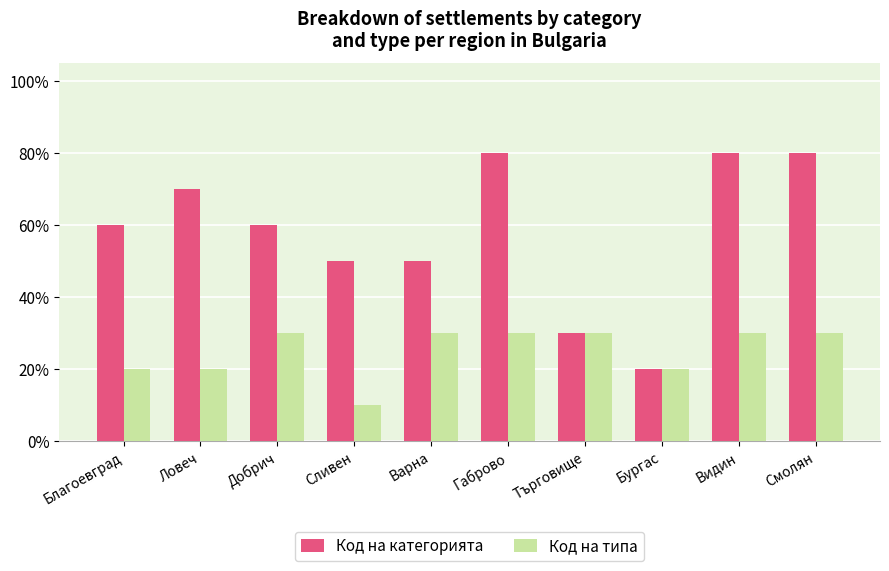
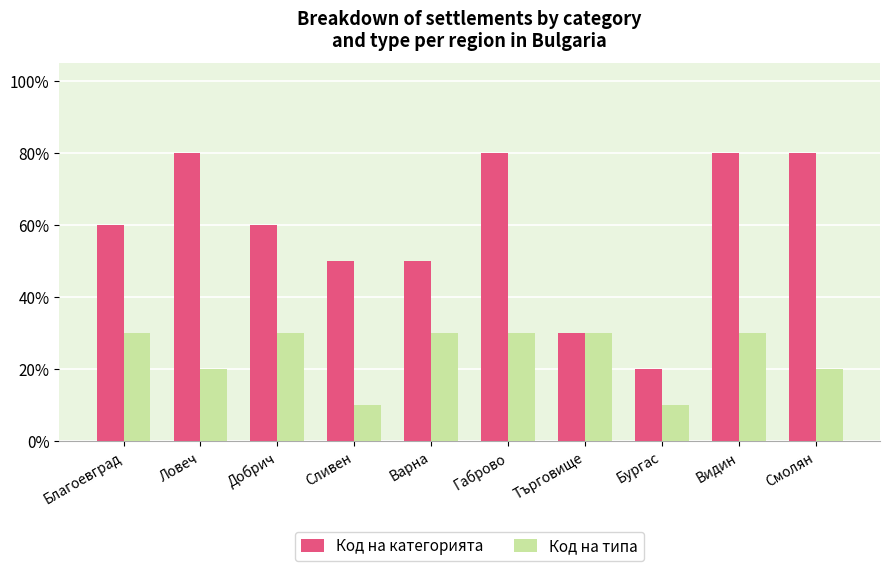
  {
    "Код на категорията": {
      "Благоевград": "60%",
-     "Ловеч": "70%",
+     "Ловеч": "80%",
      "Добрич": "60%",
      "Сливен": "50%",
      "Варна": "50%",
      "Габрово": "80%",
      "Търговище": "30%",
      "Бургас": "20%",
      "Видин": "80%",
      "Смолян": "80%"
    },
    "Код на типа": {
-     "Благоевград": "20%",
+     "Благоевград": "30%",
      "Ловеч": "20%",
      "Добрич": "30%",
      "Сливен": "10%",
      "Варна": "30%",
      "Габрово": "30%",
      "Търговище": "30%",
-     "Бургас": "20%",
+     "Бургас": "10%",
      "Видин": "30%",
-     "Смолян": "30%"
+     "Смолян": "20%"
    }
  }
